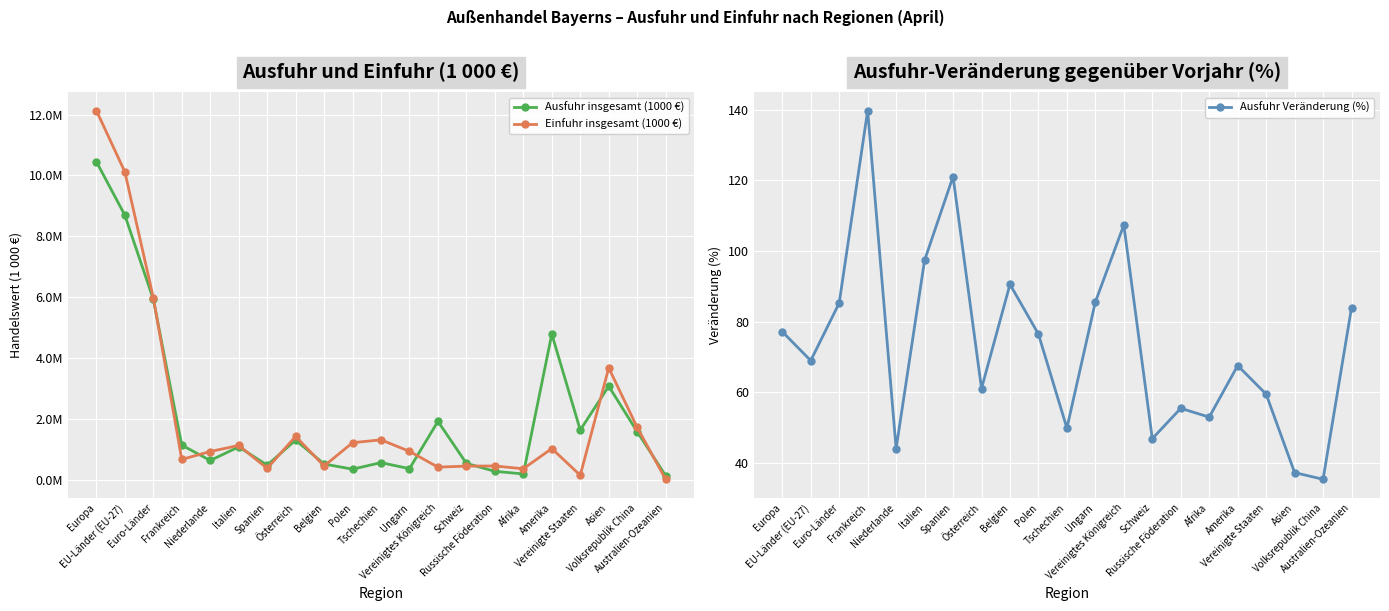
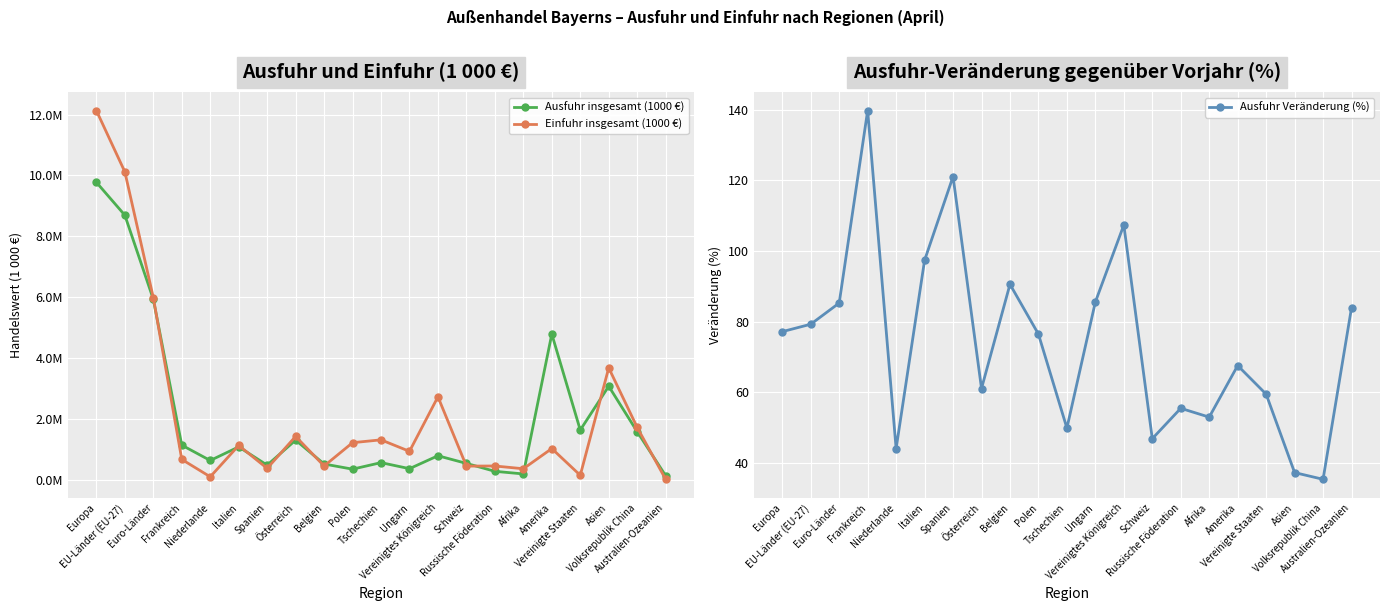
  {
    "Ausfuhr und Einfuhr (1 000 €)": {
      "Ausfuhr insgesamt (1000 €)": {
-       "Europa": 10500000,
+       "Europa": 9800000,
        "EU-Länder (EU-27)": 8700000,
        "Frankreich": 1100000,
        "Niederlande": 600000,
        "Spanien": 500000,
        "Österreich": 1300000,
        "Polen": 300000,
        "Tschechien": 600000,
        "Ungarn": 400000,
-       "Vereinigtes Königreich": 1900000,
+       "Vereinigtes Königreich": 800000,
        "Schweiz": 500000,
        "Russische Föderation": 300000,
        "Afrika": 200000,
        "Amerika": 4800000,
        "Vereinigte Staaten": 1600000,
        "Asien": 3100000,
        "Volksrepublik China": 1600000,
        "Australien-Ozeanien": 100000
      },
      "Einfuhr insgesamt (1000 €)": {
        "Europa": 12100000,
        "EU-Länder (EU-27)": 10100000,
        "Frankreich": 700000,
-       "Niederlande": 900000,
+       "Niederlande": 100000,
        "Spanien": 400000,
        "Österreich": 1400000,
        "Polen": 1200000,
        "Tschechien": 1300000,
        "Ungarn": 900000,
-       "Vereinigtes Königreich": 400000,
+       "Vereinigtes Königreich": 2700000,
        "Schweiz": 400000,
        "Russische Föderation": 500000,
        "Afrika": 400000,
        "Amerika": 1000000,
        "Vereinigte Staaten": 100000,
        "Asien": 3700000,
        "Volksrepublik China": 1700000,
        "Australien-Ozeanien": 0
      }
    },
    "Ausfuhr-Veränderung gegenüber Vorjahr (%)": {
      "Europa": 77,
-     "EU-Länder (EU-27)": 69,
+     "EU-Länder (EU-27)": 79,
      "Euro-Länder": 85,
      "Frankreich": 140,
      "Niederlande": 44,
      "Italien": 97,
      "Spanien": 121,
      "Österreich": 61,
      "Belgien": 91,
      "Polen": 77,
      "Tschechien": 50,
      "Ungarn": 86,
      "Vereinigtes Königreich": 107,
      "Schweiz": 47,
      "Russische Föderation": 56,
      "Afrika": 53,
      "Amerika": 68,
      "Vereinigte Staaten": 60,
      "Asien": 37,
      "Volksrepublik China": 35,
      "Australien-Ozeanien": 84
    }
  }
